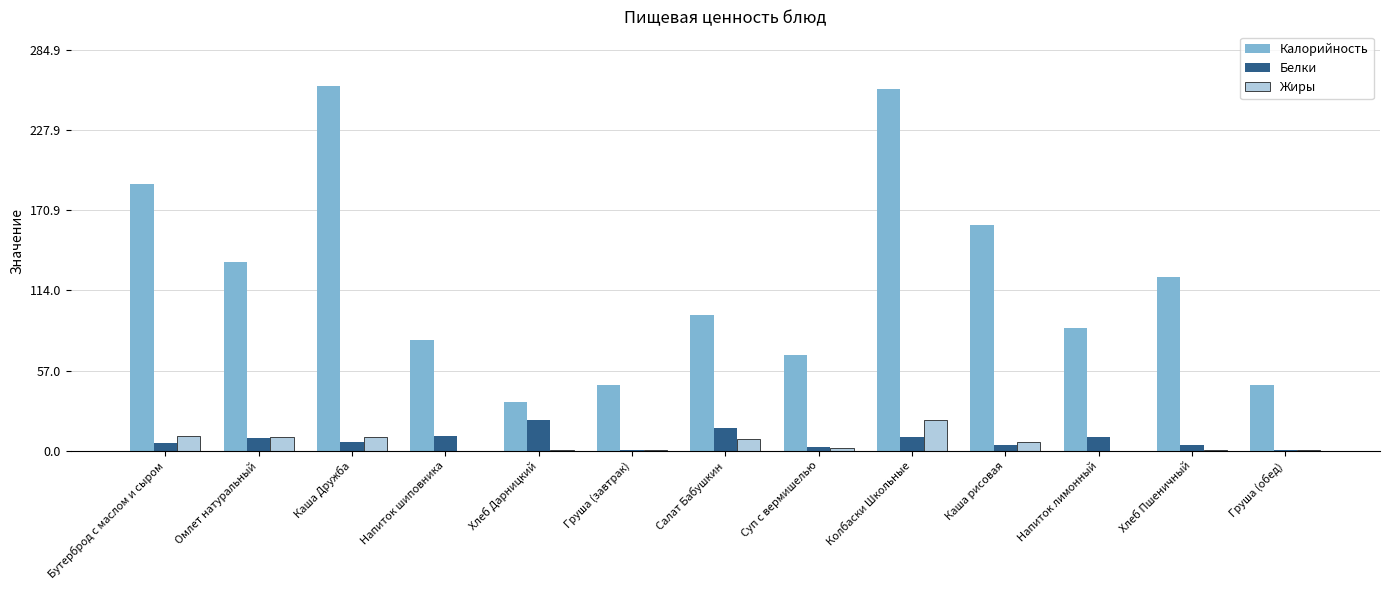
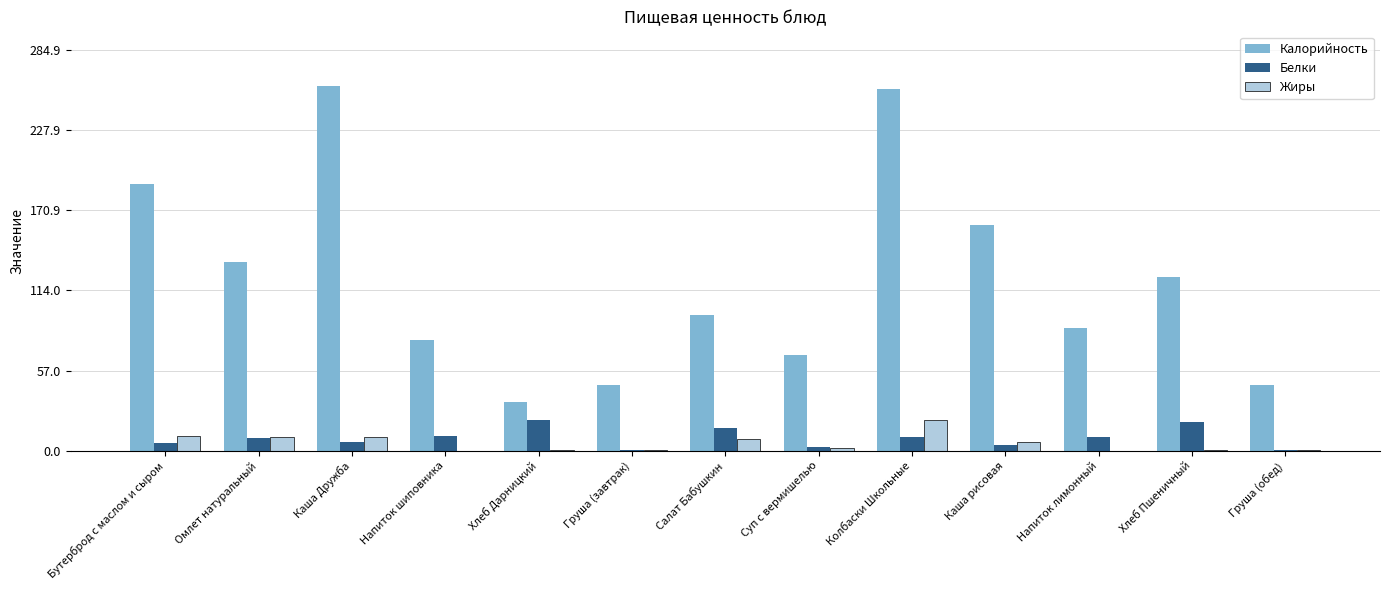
  {
    "Белки": {
      "Бутерброд с маслом и сыром": 6,
      "Омлет натуральный": 9,
      "Каша Дружба": 6,
      "Напиток шиповника": 11,
      "Хлеб Дарницкий": 22,
      "Салат Бабушкин": 16,
      "Суп с вермишелью": 3,
      "Колбаски Школьные": 10,
      "Каша рисовая": 4,
      "Напиток лимонный": 10,
-     "Хлеб Пшеничный": 4
+     "Хлеб Пшеничный": 21
    }
  }
